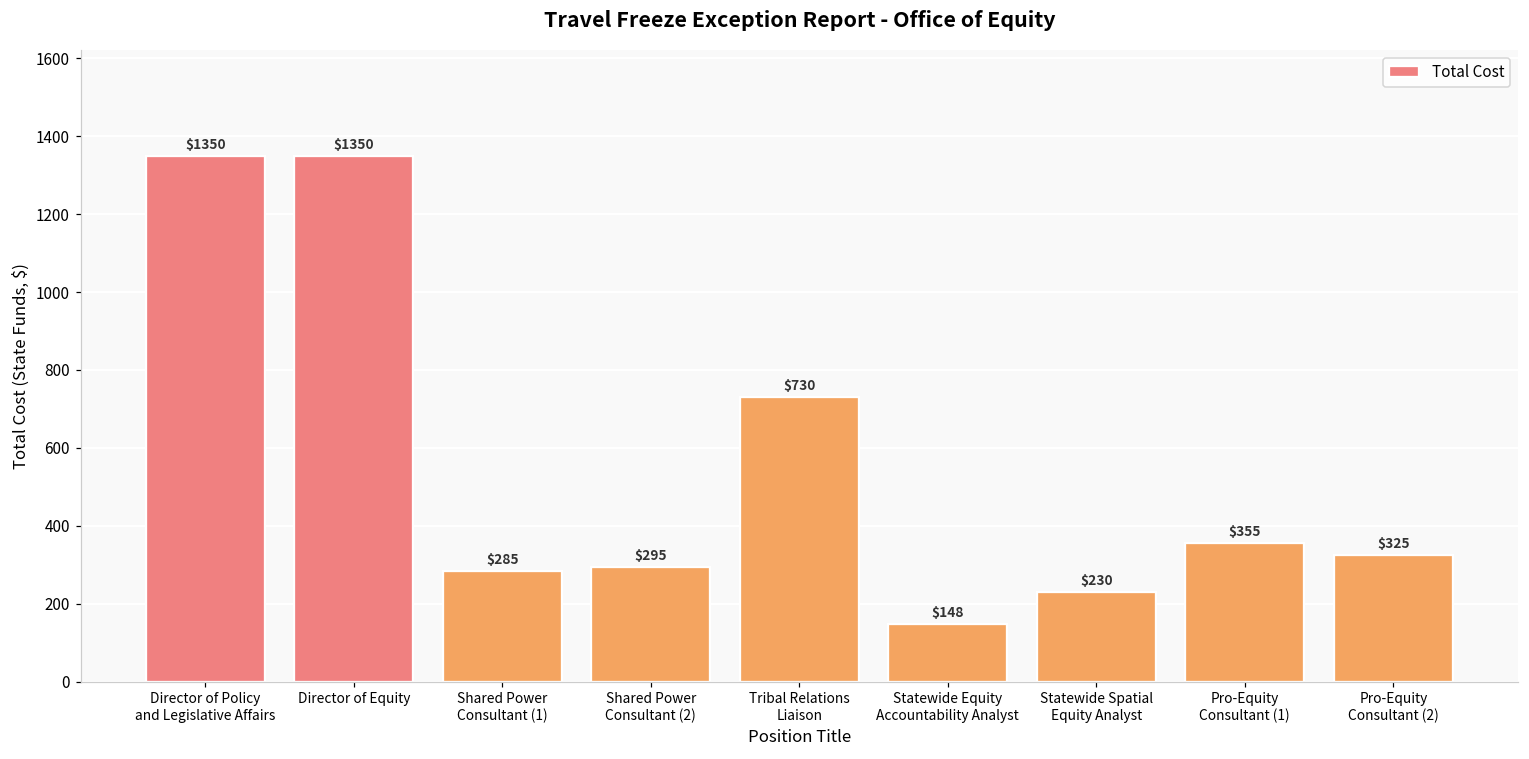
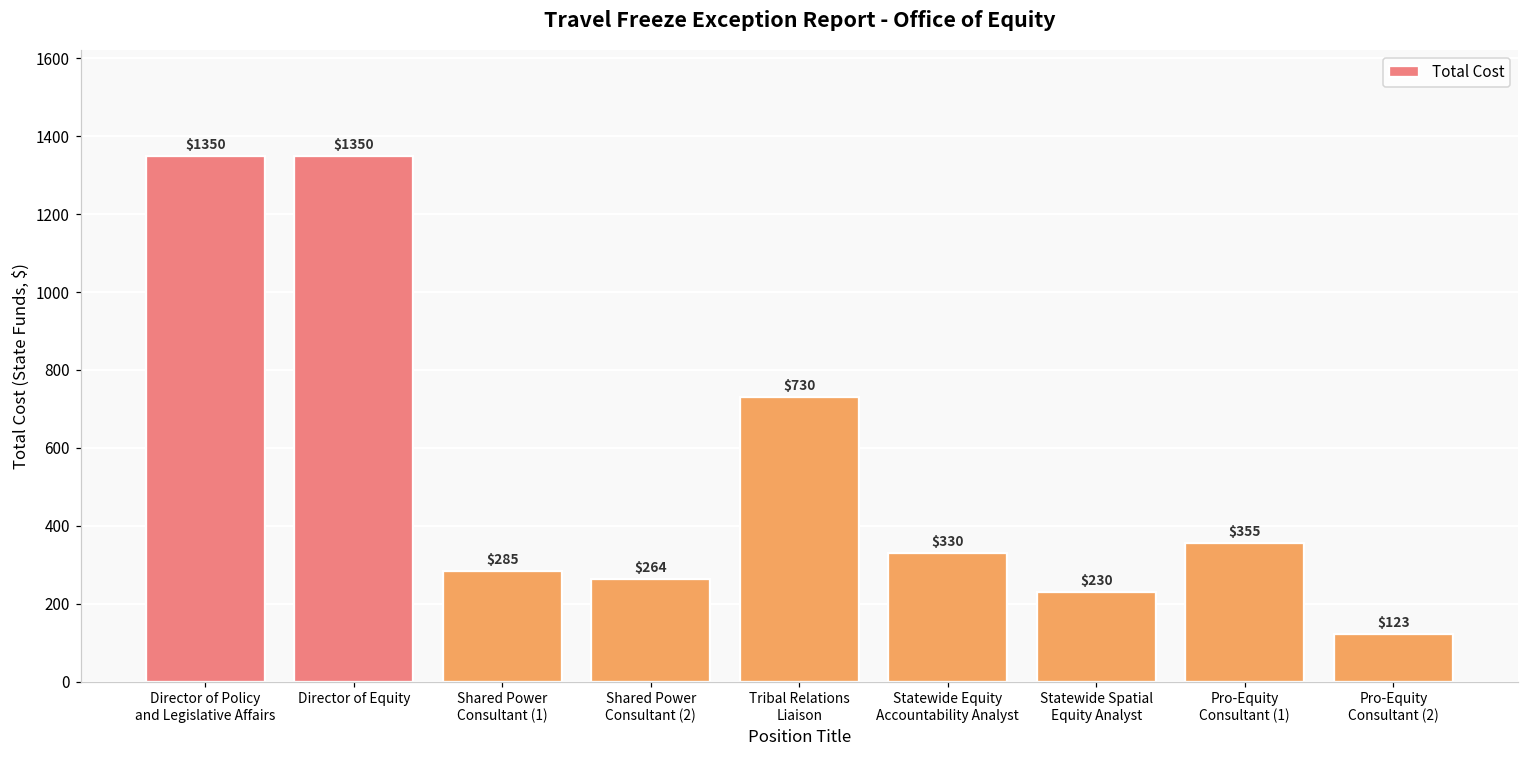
  {
    "Director of Policy and Legislative Affairs": "$1350",
    "Director of Equity": "$1350",
    "Shared Power Consultant (1)": "$285",
-   "Shared Power Consultant (2)": "$295",
+   "Shared Power Consultant (2)": "$264",
    "Tribal Relations Liaison": "$730",
-   "Statewide Equity Accountability Analyst": "$148",
+   "Statewide Equity Accountability Analyst": "$330",
    "Statewide Spatial Equity Analyst": "$230",
    "Pro-Equity Consultant (1)": "$355",
-   "Pro-Equity Consultant (2)": "$325"
+   "Pro-Equity Consultant (2)": "$123"
  }
